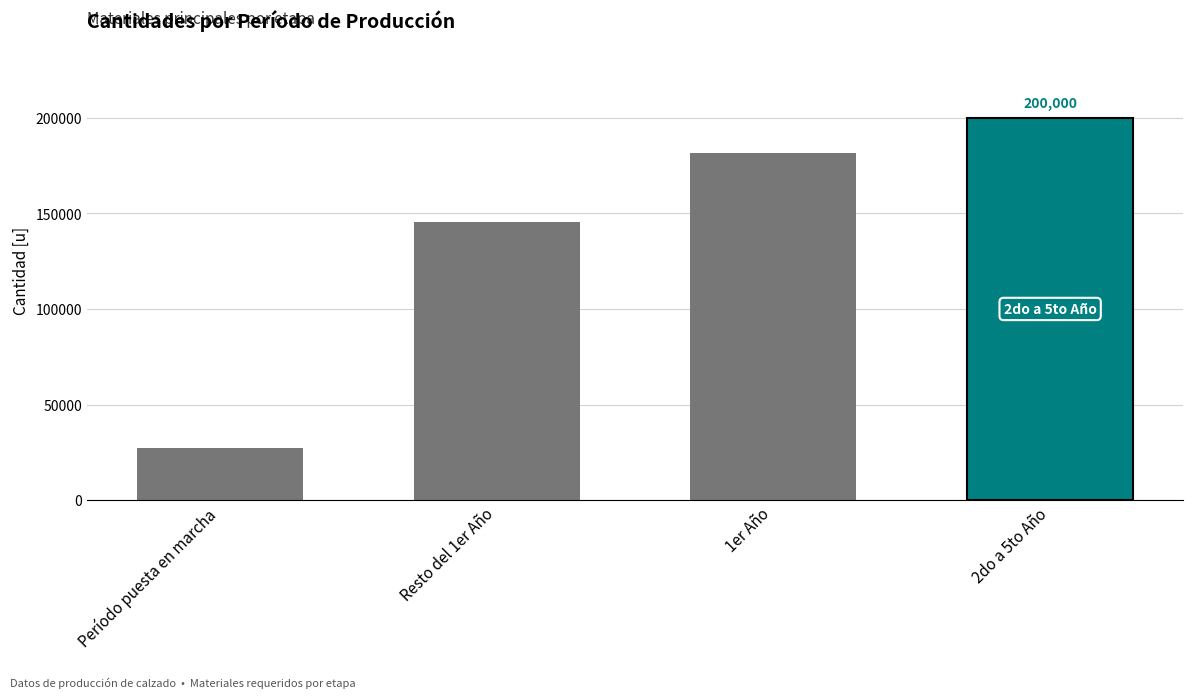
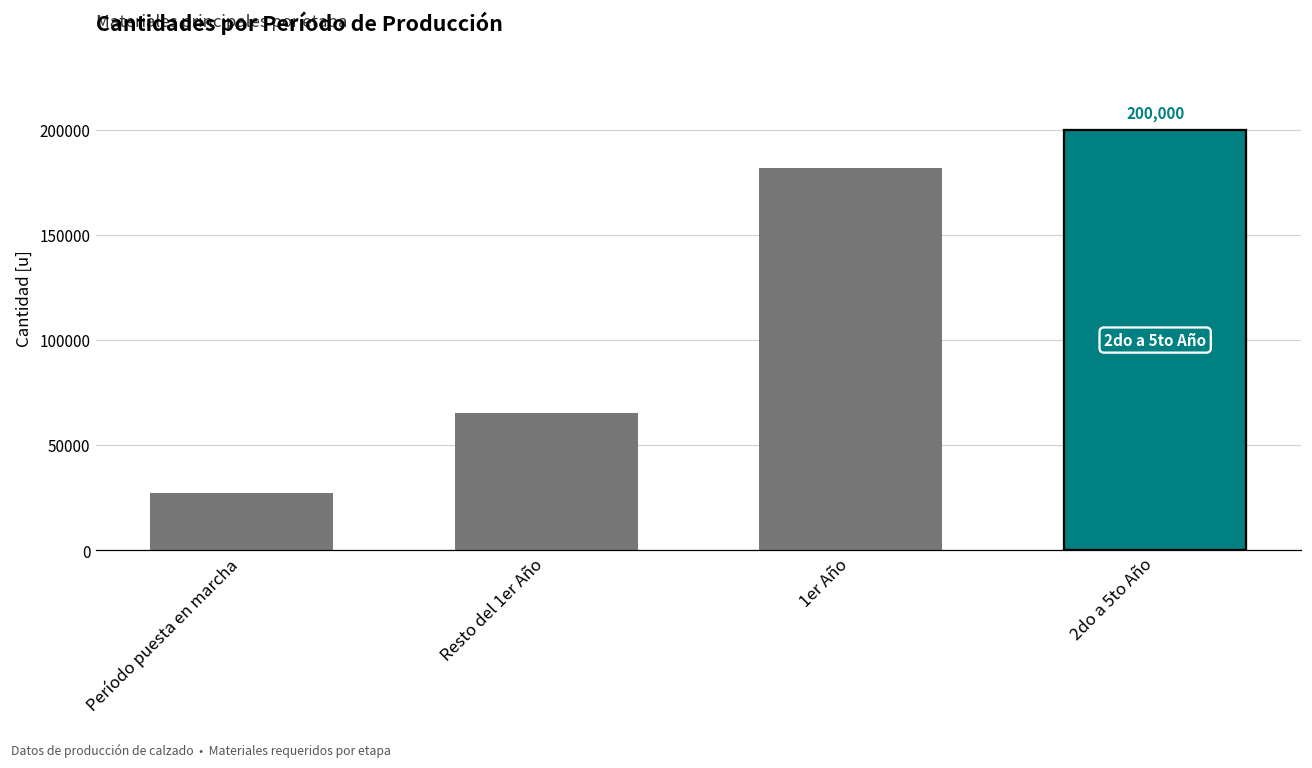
  {
    "Período puesta en marcha": 27000,
-   "Resto del 1er Año": 145000,
+   "Resto del 1er Año": 66000,
    "1er Año": 182000
  }
